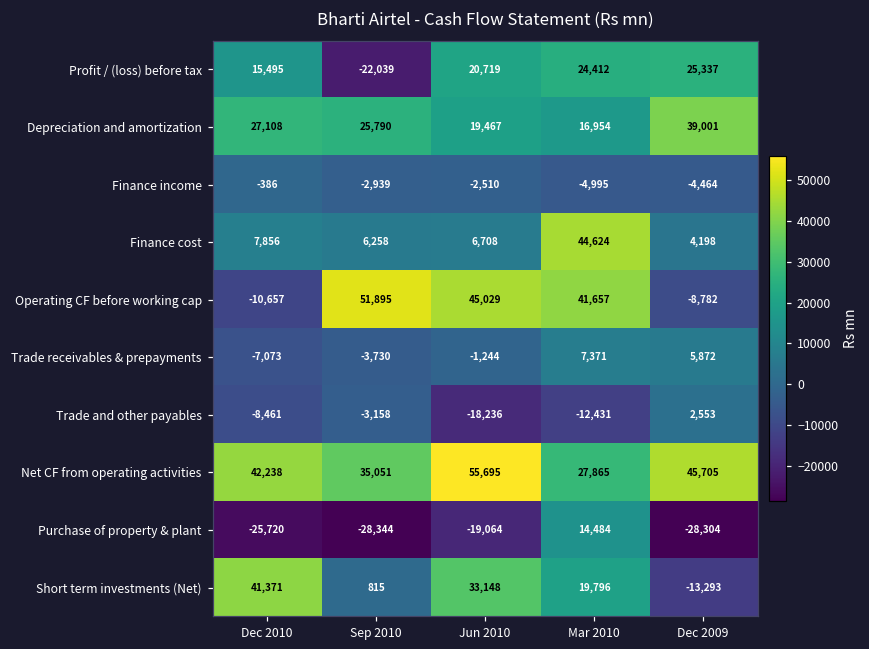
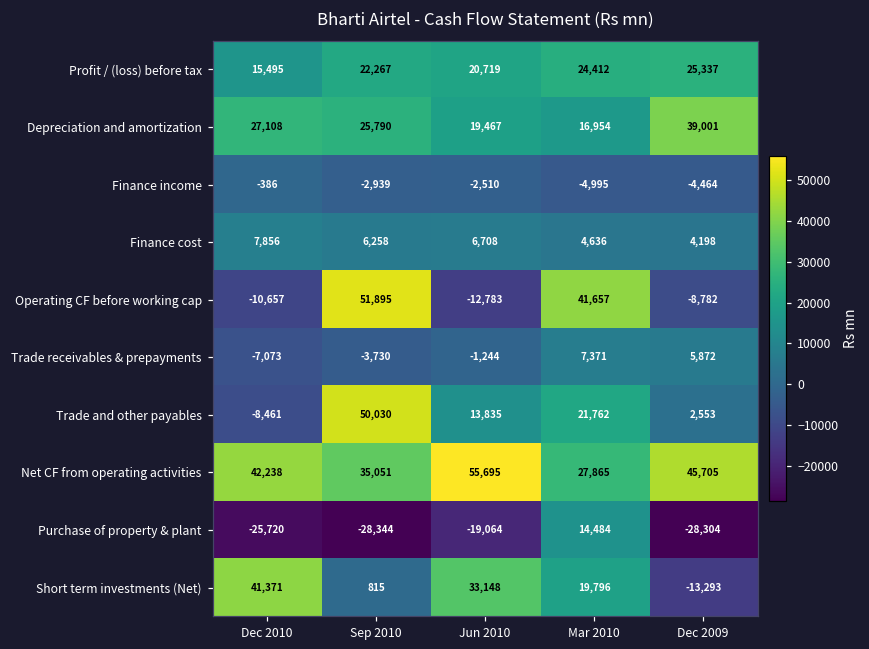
  {
    "Profit / (loss) before tax": {
      "Dec 2010": "15,495",
-     "Sep 2010": "-22,039",
+     "Sep 2010": "22,267",
      "Jun 2010": "20,719",
      "Mar 2010": "24,412",
      "Dec 2009": "25,337"
    },
    "Depreciation and amortization": {
      "Dec 2010": "27,108",
      "Sep 2010": "25,790",
      "Jun 2010": "19,467",
      "Mar 2010": "16,954",
      "Dec 2009": "39,001"
    },
    "Finance income": {
      "Dec 2010": "-386",
      "Sep 2010": "-2,939",
      "Jun 2010": "-2,510",
      "Mar 2010": "-4,995",
      "Dec 2009": "-4,464"
    },
    "Finance cost": {
      "Dec 2010": "7,856",
      "Sep 2010": "6,258",
      "Jun 2010": "6,708",
-     "Mar 2010": "44,624",
+     "Mar 2010": "4,636",
      "Dec 2009": "4,198"
    },
    "Operating CF before working cap": {
      "Dec 2010": "-10,657",
      "Sep 2010": "51,895",
-     "Jun 2010": "45,029",
+     "Jun 2010": "-12,783",
      "Mar 2010": "41,657",
      "Dec 2009": "-8,782"
    },
    "Trade receivables & prepayments": {
      "Dec 2010": "-7,073",
      "Sep 2010": "-3,730",
      "Jun 2010": "-1,244",
      "Mar 2010": "7,371",
      "Dec 2009": "5,872"
    },
    "Trade and other payables": {
      "Dec 2010": "-8,461",
-     "Sep 2010": "-3,158",
-     "Jun 2010": "-18,236",
-     "Mar 2010": "-12,431",
+     "Sep 2010": "50,030",
+     "Jun 2010": "13,835",
+     "Mar 2010": "21,762",
      "Dec 2009": "2,553"
    },
    "Net CF from operating activities": {
      "Dec 2010": "42,238",
      "Sep 2010": "35,051",
      "Jun 2010": "55,695",
      "Mar 2010": "27,865",
      "Dec 2009": "45,705"
    },
    "Purchase of property & plant": {
      "Dec 2010": "-25,720",
      "Sep 2010": "-28,344",
      "Jun 2010": "-19,064",
      "Mar 2010": "14,484",
      "Dec 2009": "-28,304"
    },
    "Short term investments (Net)": {
      "Dec 2010": "41,371",
      "Sep 2010": "815",
      "Jun 2010": "33,148",
      "Mar 2010": "19,796",
      "Dec 2009": "-13,293"
    }
  }
